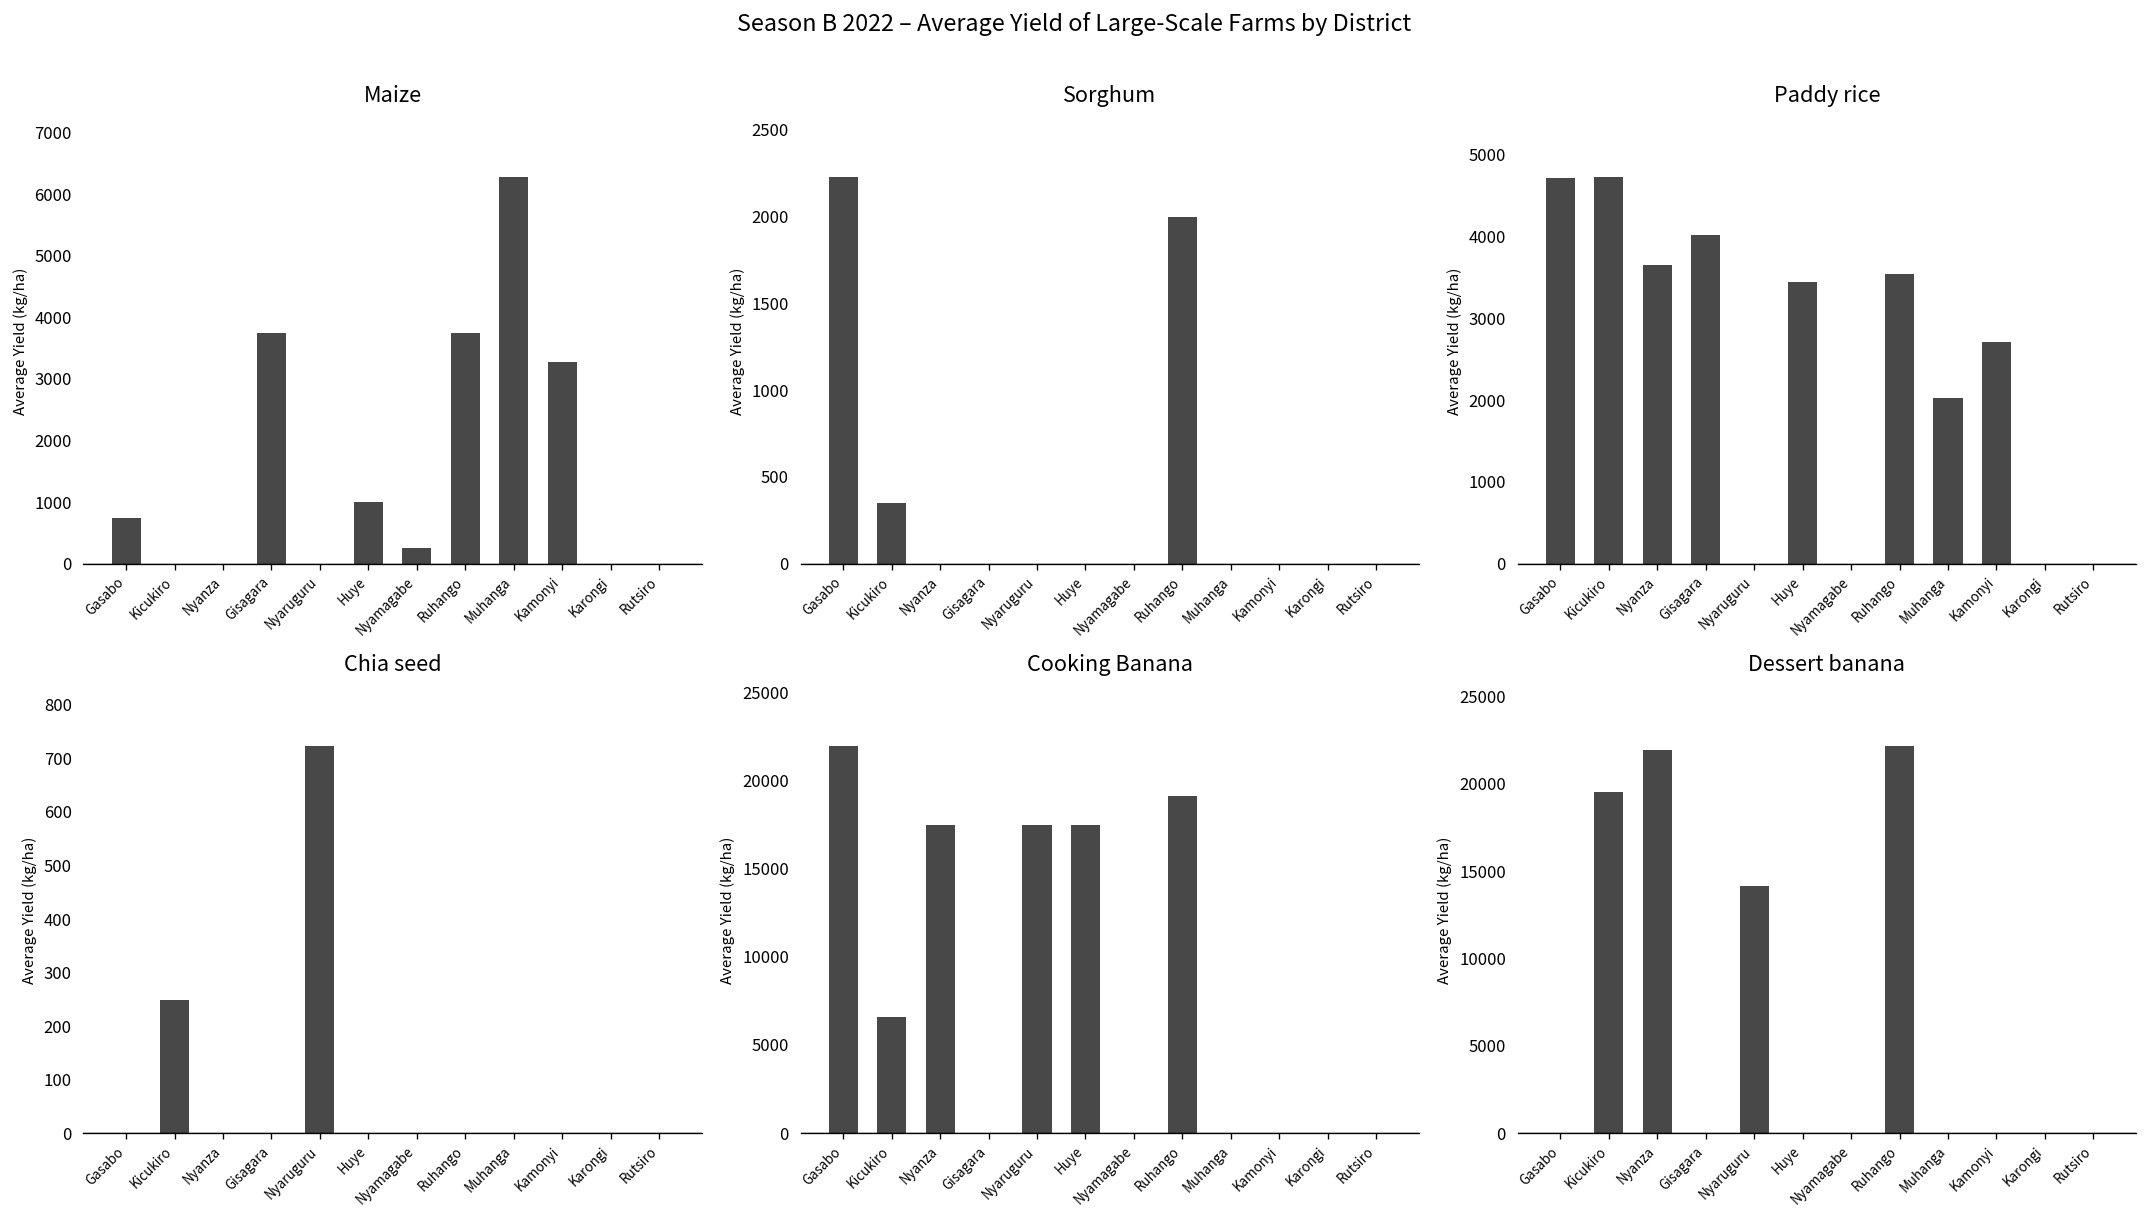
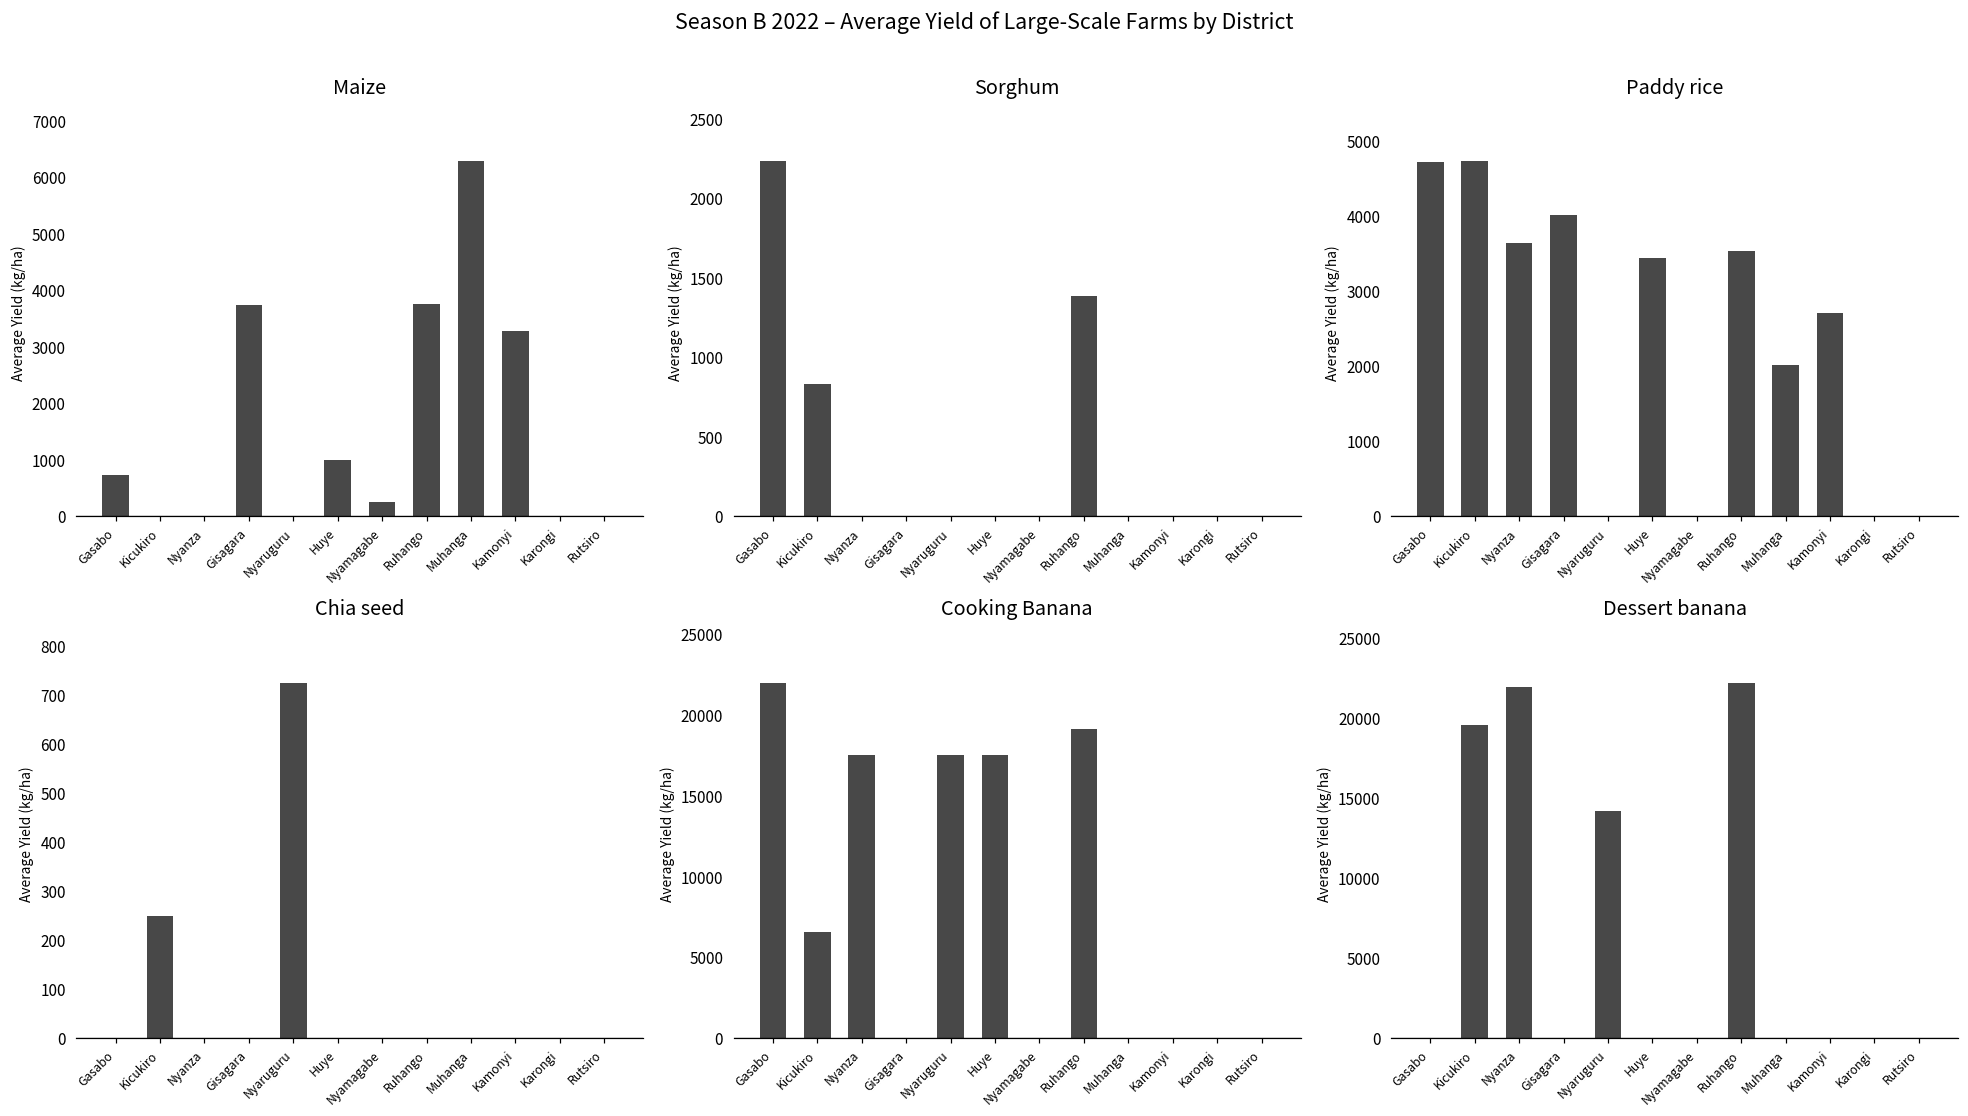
  {
    "Maize": {
      "Gasabo": 700,
      "Kicukiro": 0,
      "Nyanza": 0,
      "Gisagara": 3700,
      "Nyaruguru": 0,
      "Huye": 1000,
      "Nyamagabe": 300,
      "Ruhango": 3800,
      "Muhanga": 6300,
      "Kamonyi": 3300,
      "Karongi": 0,
      "Rutsiro": 0
    },
    "Sorghum": {
      "Gasabo": 2230,
-     "Kicukiro": 350,
+     "Kicukiro": 830,
      "Nyanza": 0,
      "Gisagara": 0,
      "Nyaruguru": 0,
      "Huye": 0,
      "Nyamagabe": 0,
-     "Ruhango": 2000,
+     "Ruhango": 1380,
      "Muhanga": 0,
      "Kamonyi": 0,
      "Karongi": 0,
      "Rutsiro": 0
    },
    "Paddy rice": {
      "Gasabo": 4700,
      "Kicukiro": 4700,
      "Nyanza": 3600,
      "Gisagara": 4000,
      "Nyaruguru": 0,
      "Huye": 3400,
      "Nyamagabe": 0,
      "Ruhango": 3500,
      "Muhanga": 2000,
      "Kamonyi": 2700,
      "Karongi": 0,
      "Rutsiro": 0
    },
    "Chia seed": {
      "Gasabo": 0,
      "Kicukiro": 250,
      "Nyanza": 0,
      "Gisagara": 0,
      "Nyaruguru": 720,
      "Huye": 0,
      "Nyamagabe": 0,
      "Ruhango": 0,
      "Muhanga": 0,
      "Kamonyi": 0,
      "Karongi": 0,
      "Rutsiro": 0
    },
    "Cooking Banana": {
      "Gasabo": 22000,
      "Kicukiro": 6600,
      "Nyanza": 17500,
      "Gisagara": 0,
      "Nyaruguru": 17500,
      "Huye": 17500,
      "Nyamagabe": 0,
      "Ruhango": 19100,
      "Muhanga": 0,
      "Kamonyi": 0,
      "Karongi": 0,
      "Rutsiro": 0
    },
    "Dessert banana": {
      "Gasabo": 0,
      "Kicukiro": 19500,
      "Nyanza": 21900,
      "Gisagara": 0,
      "Nyaruguru": 14200,
      "Huye": 0,
      "Nyamagabe": 0,
      "Ruhango": 22200,
      "Muhanga": 0,
      "Kamonyi": 0,
      "Karongi": 0,
      "Rutsiro": 0
    }
  }
